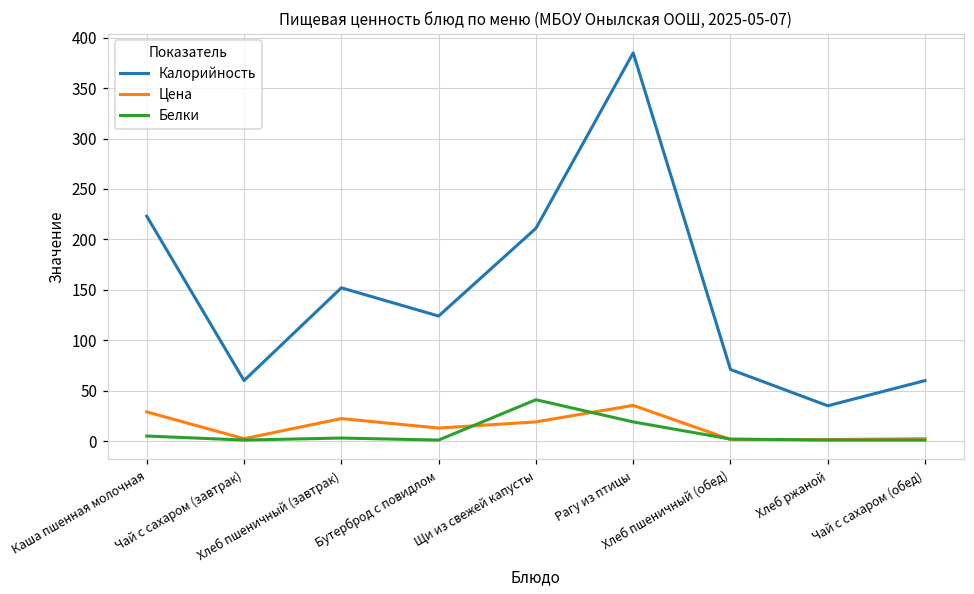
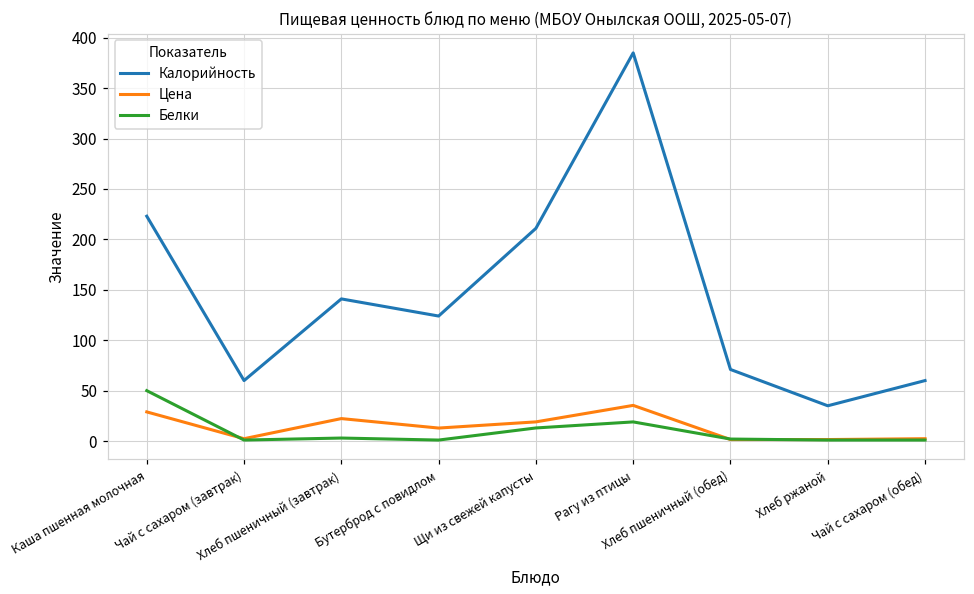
  {
    "Калорийность": {
      "Каша пшенная молочная": 220,
      "Чай с сахаром (завтрак)": 60,
-     "Хлеб пшеничный (завтрак)": 150,
+     "Хлеб пшеничный (завтрак)": 140,
      "Бутерброд с повидлом": 120,
      "Щи из свежей капусты": 210,
      "Рагу из птицы": 390,
      "Хлеб пшеничный (обед)": 70,
      "Хлеб ржаной": 40,
      "Чай с сахаром (обед)": 60
    },
    "Цена": {
      "Каша пшенная молочная": 30,
      "Хлеб пшеничный (завтрак)": 20,
      "Бутерброд с повидлом": 10,
      "Щи из свежей капусты": 20,
      "Рагу из птицы": 40
    },
    "Белки": {
-     "Каша пшенная молочная": 10,
+     "Каша пшенная молочная": 50,
      "Хлеб пшеничный (завтрак)": 0,
      "Бутерброд с повидлом": 0,
-     "Щи из свежей капусты": 40,
+     "Щи из свежей капусты": 10,
      "Рагу из птицы": 20
    }
  }
